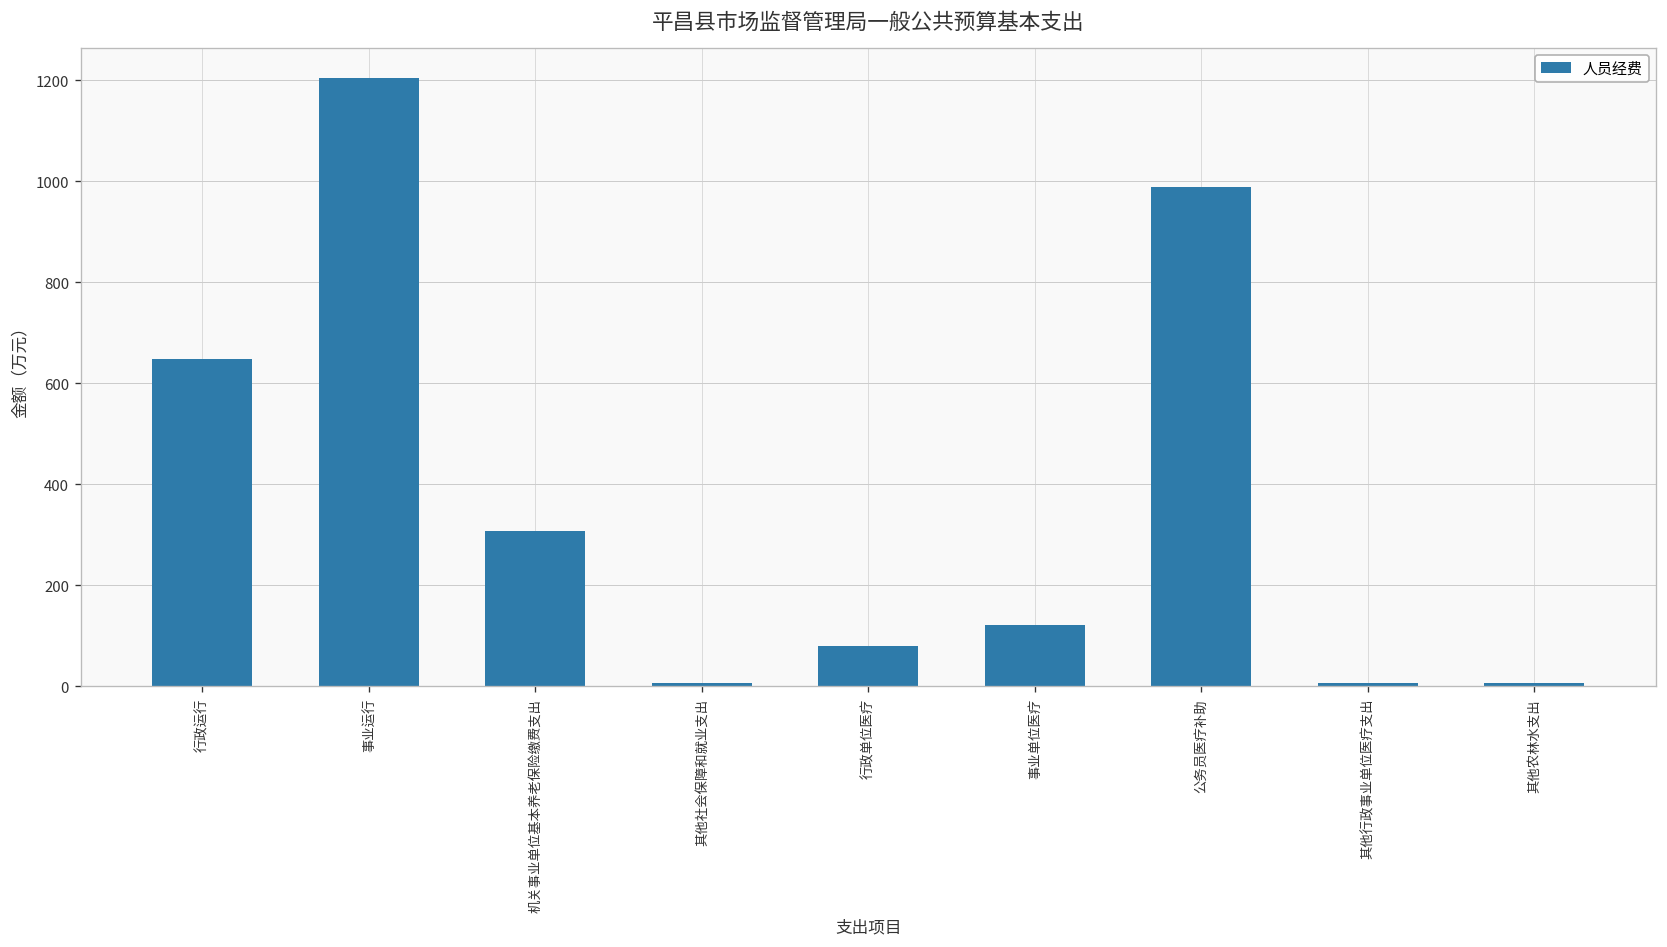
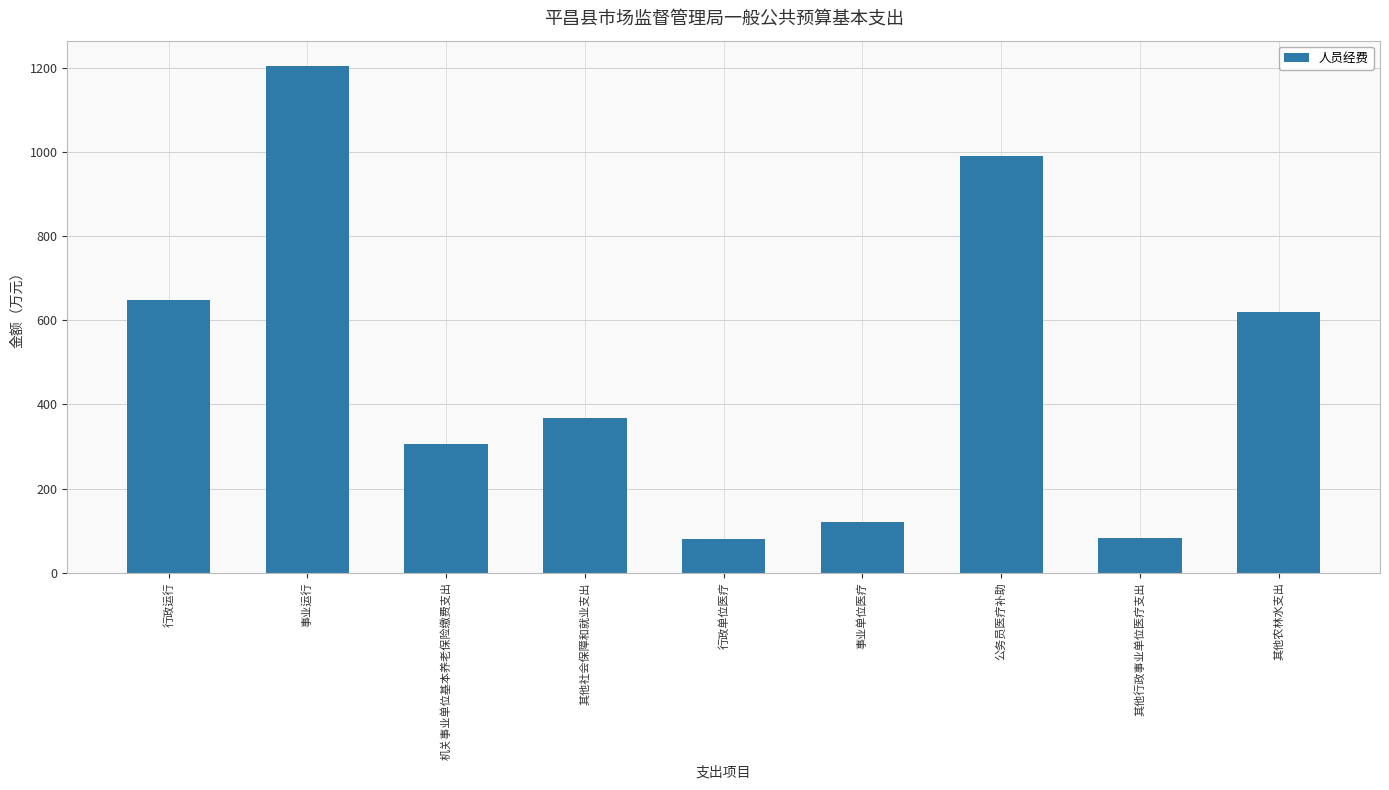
  {
    "行政运行": 650,
    "事业运行": 1200,
    "机关事业单位基本养老保险缴费支出": 310,
-   "其他社会保障和就业支出": 10,
+   "其他社会保障和就业支出": 370,
    "行政单位医疗": 80,
    "事业单位医疗": 120,
    "公务员医疗补助": 990,
-   "其他行政事业单位医疗支出": 10,
-   "其他农林水支出": 10
+   "其他行政事业单位医疗支出": 80,
+   "其他农林水支出": 620
  }
